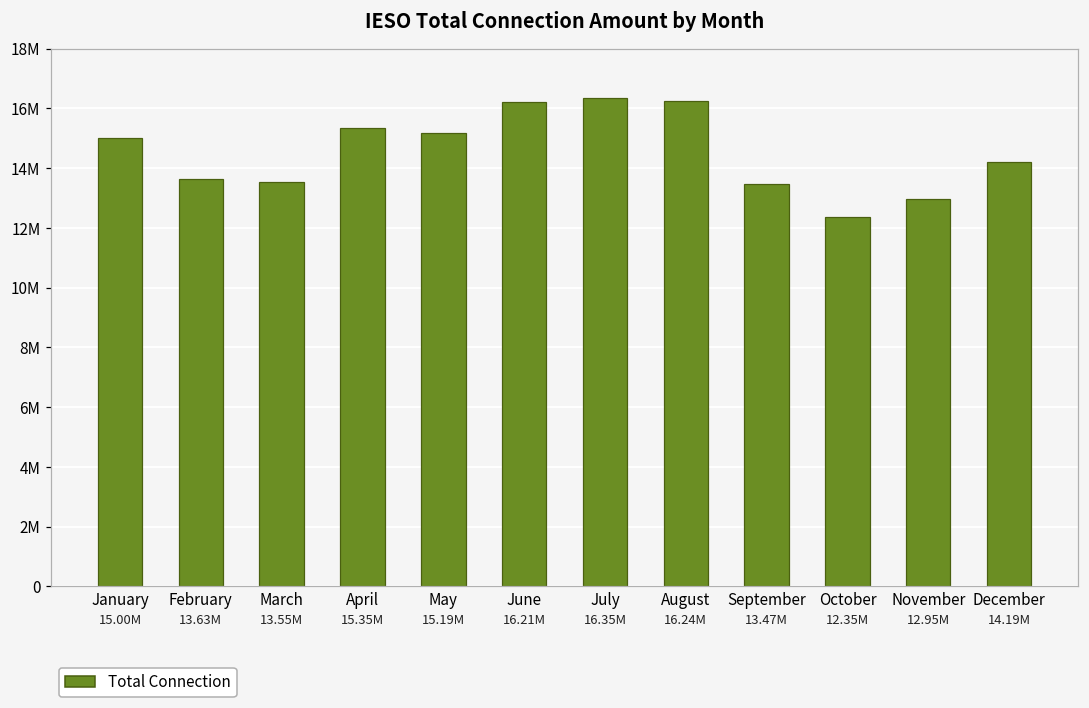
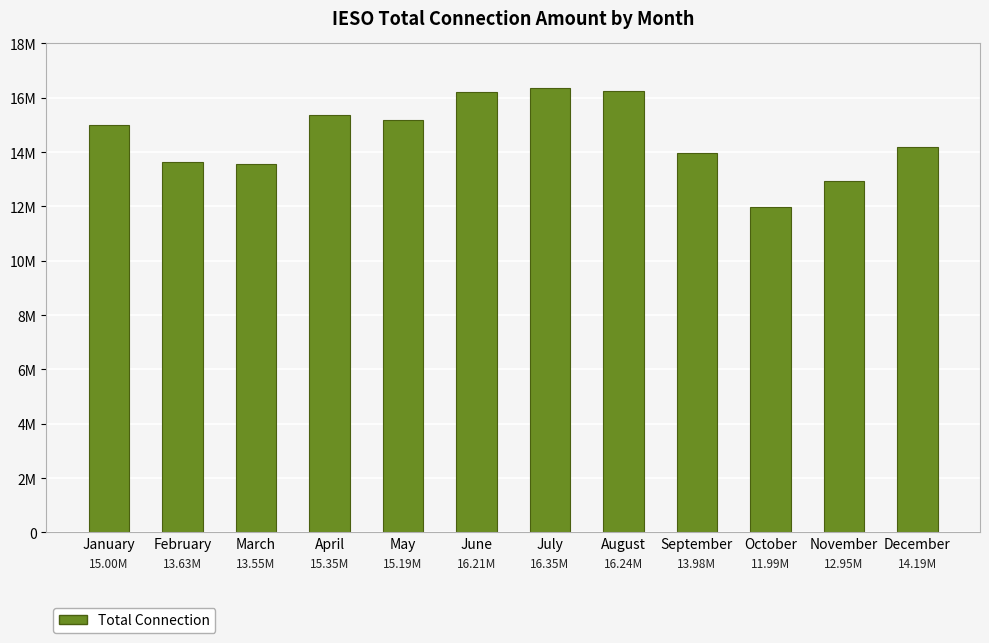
  {
-   "September": "13.47M",
-   "October": "12.35M"
+   "September": "13.98M",
+   "October": "11.99M"
  }
